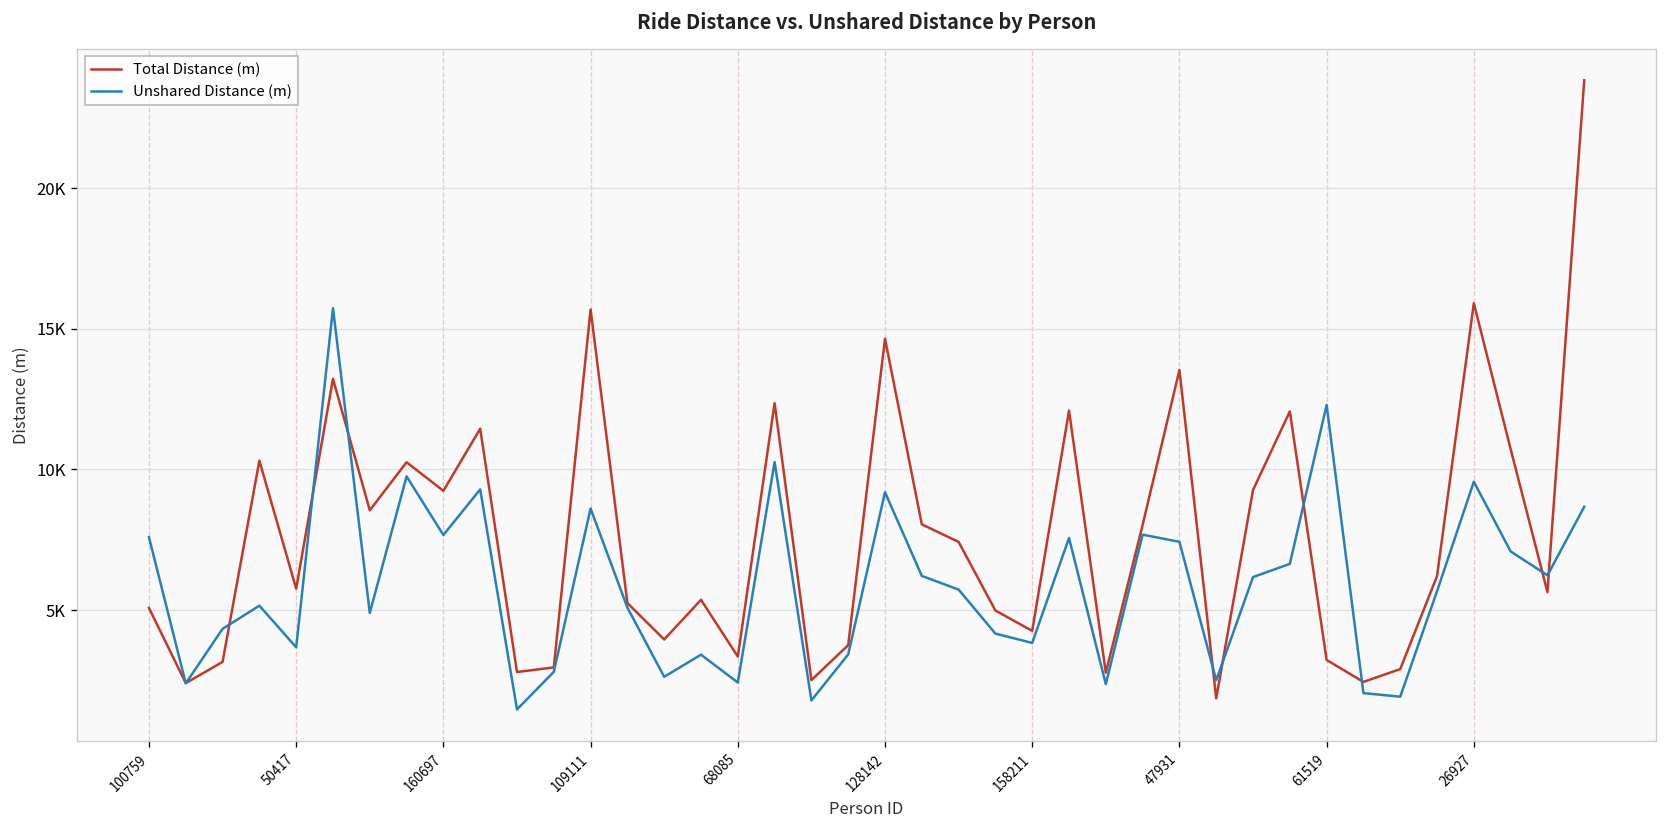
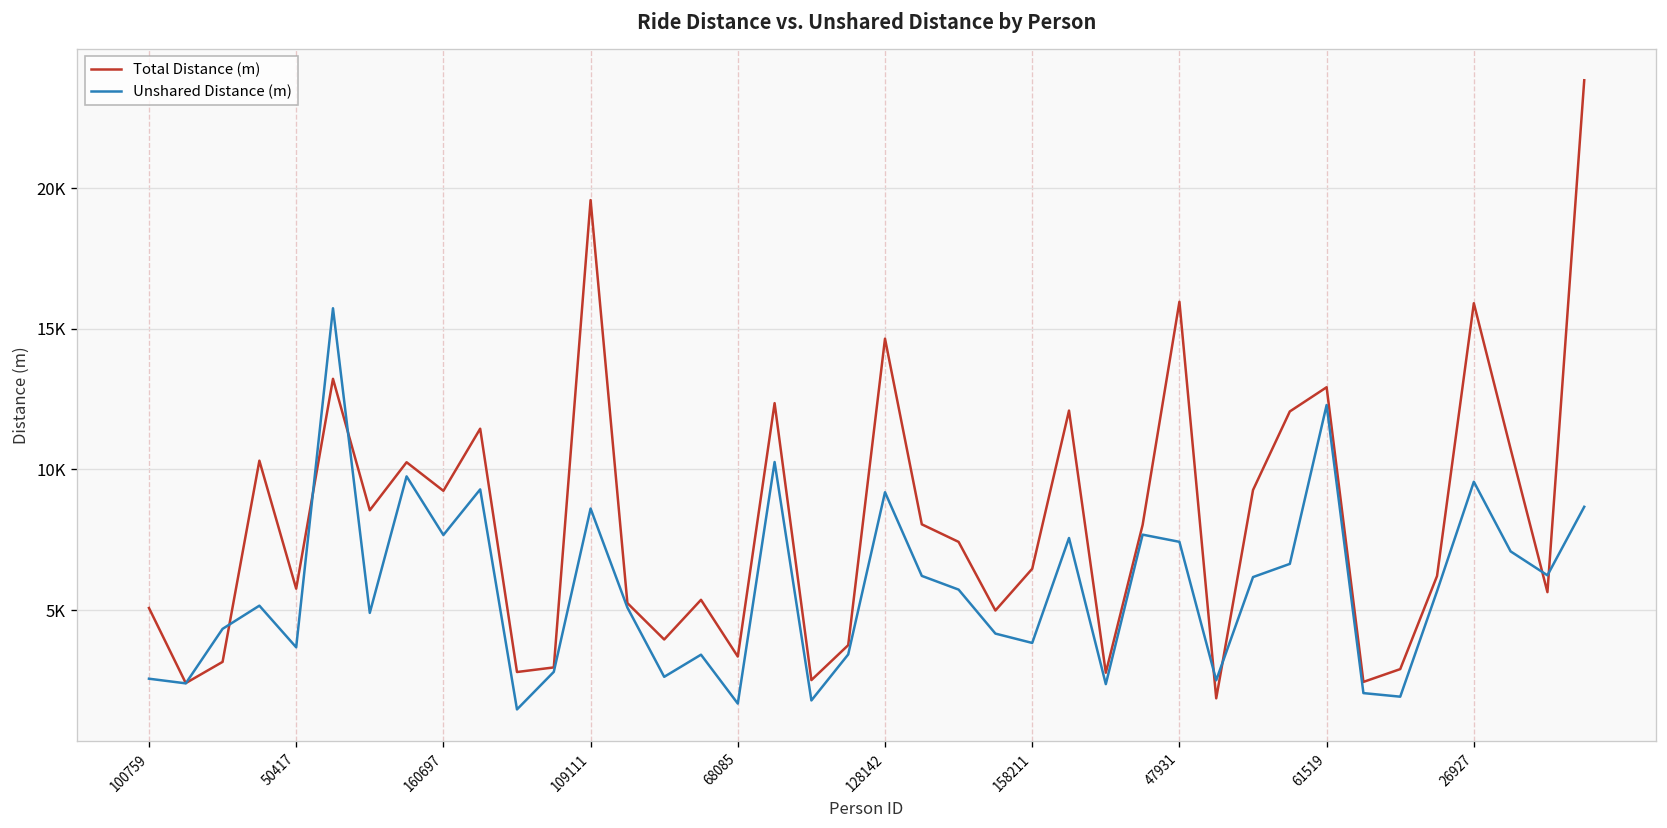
  {
    "Total Distance (m)": {
      "100759": 5100,
      "50417": 5800,
      "160697": 9200,
-     "109111": 15700,
+     "109111": 19600,
      "68085": 3300,
      "128142": 14700,
-     "158211": 4300,
-     "47931": 13500,
-     "61519": 3200,
+     "158211": 6500,
+     "47931": 16000,
+     "61519": 12900,
      "26927": 15900
    },
    "Unshared Distance (m)": {
-     "100759": 7600,
+     "100759": 2600,
      "50417": 3700,
      "160697": 7700,
      "109111": 8600,
-     "68085": 2400,
+     "68085": 1700,
      "128142": 9200,
      "158211": 3800,
      "47931": 7400,
      "61519": 12300,
      "26927": 9600
    }
  }
